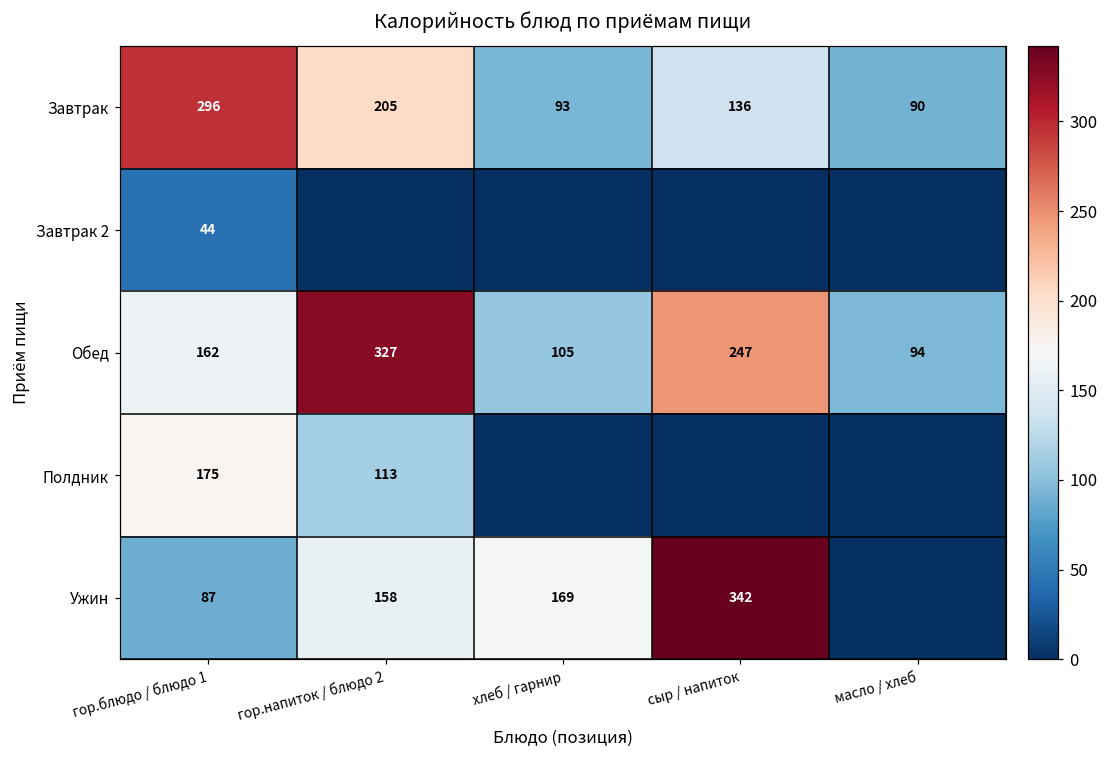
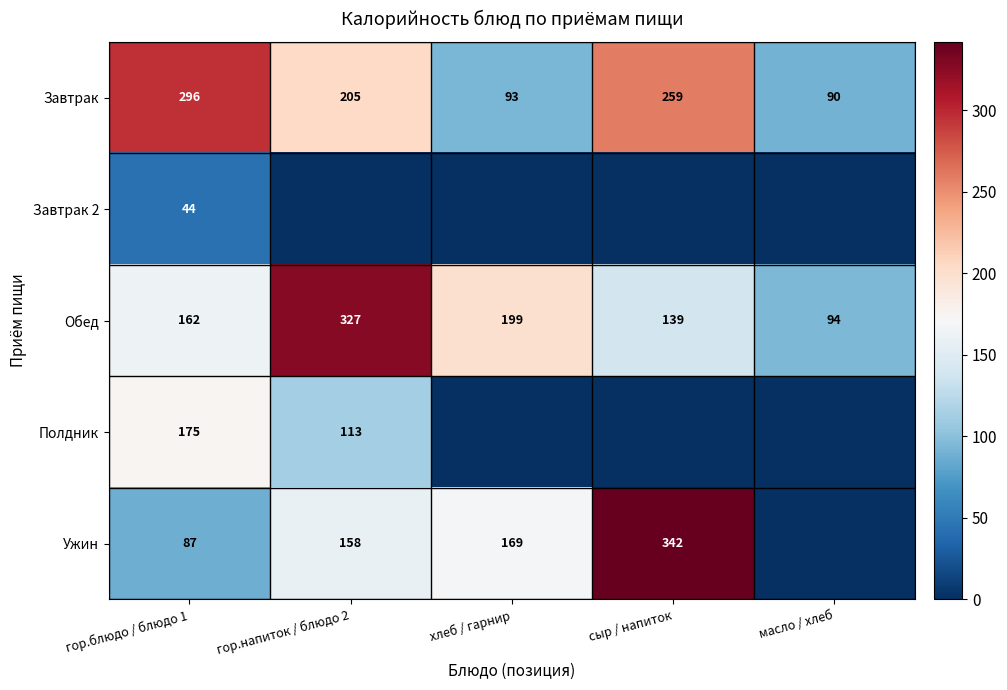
  {
    "Завтрак": {
      "гор.блюдо / блюдо 1": 296,
      "гор.напиток / блюдо 2": 205,
      "хлеб / гарнир": 93,
-     "сыр / напиток": 136,
+     "сыр / напиток": 259,
      "масло / хлеб": 90
    },
    "Завтрак 2": {
      "гор.блюдо / блюдо 1": 44
    },
    "Обед": {
      "гор.блюдо / блюдо 1": 162,
      "гор.напиток / блюдо 2": 327,
-     "хлеб / гарнир": 105,
-     "сыр / напиток": 247,
+     "хлеб / гарнир": 199,
+     "сыр / напиток": 139,
      "масло / хлеб": 94
    },
    "Полдник": {
      "гор.блюдо / блюдо 1": 175,
      "гор.напиток / блюдо 2": 113
    },
    "Ужин": {
      "гор.блюдо / блюдо 1": 87,
      "гор.напиток / блюдо 2": 158,
      "хлеб / гарнир": 169,
      "сыр / напиток": 342
    }
  }
